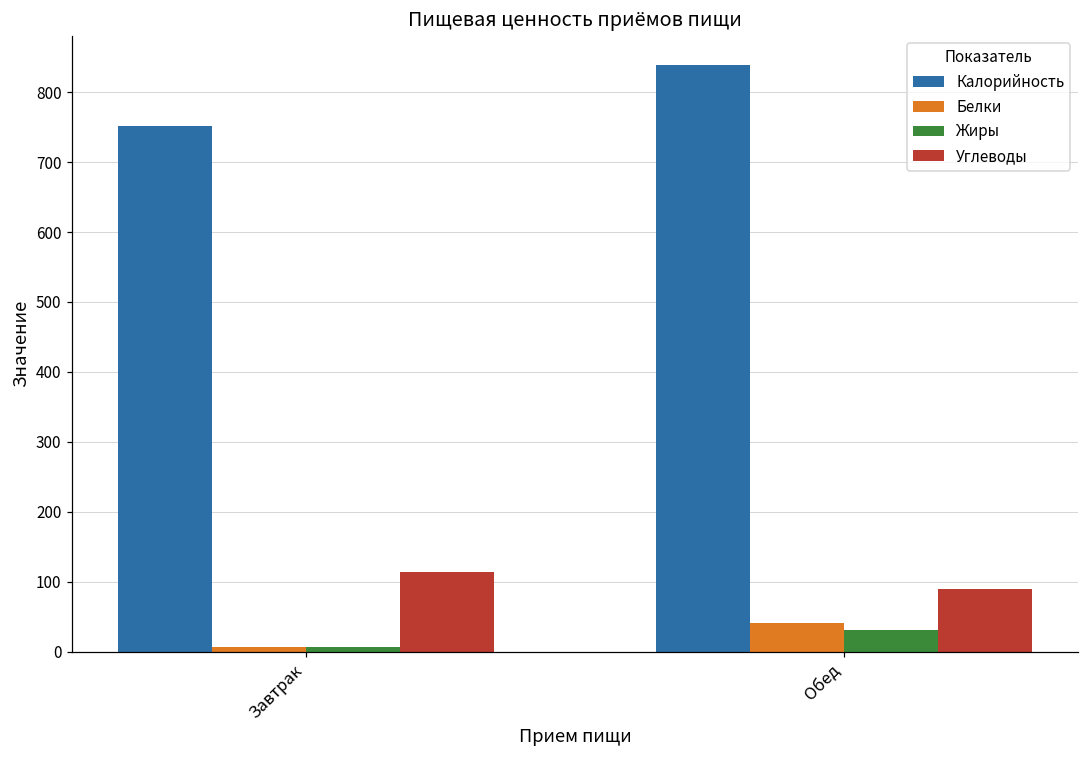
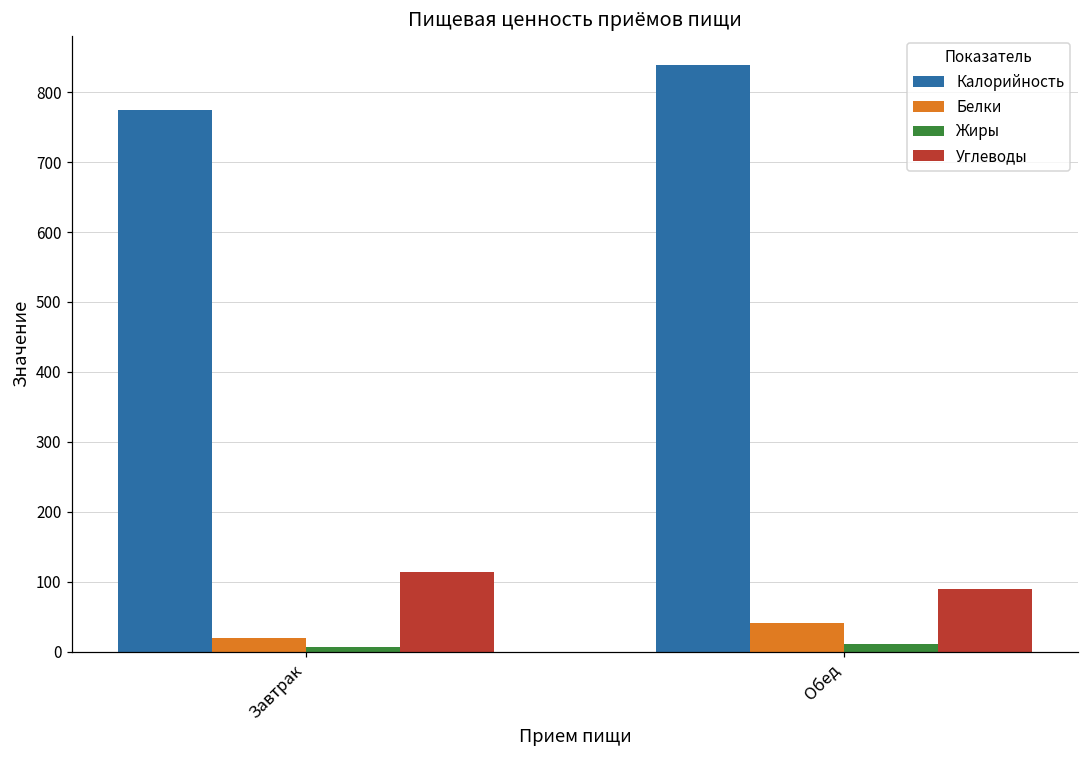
  {
    "Калорийность": {
-     "Завтрак": 750,
+     "Завтрак": 780,
      "Обед": 840
    },
    "Белки": {
-     "Завтрак": 10,
+     "Завтрак": 20,
      "Обед": 40
    },
    "Жиры": {
      "Завтрак": 10,
-     "Обед": 30
+     "Обед": 10
    },
    "Углеводы": {
      "Завтрак": 110,
      "Обед": 90
    }
  }
